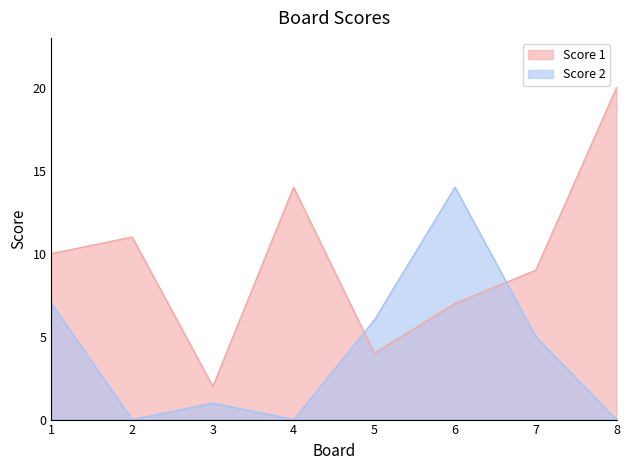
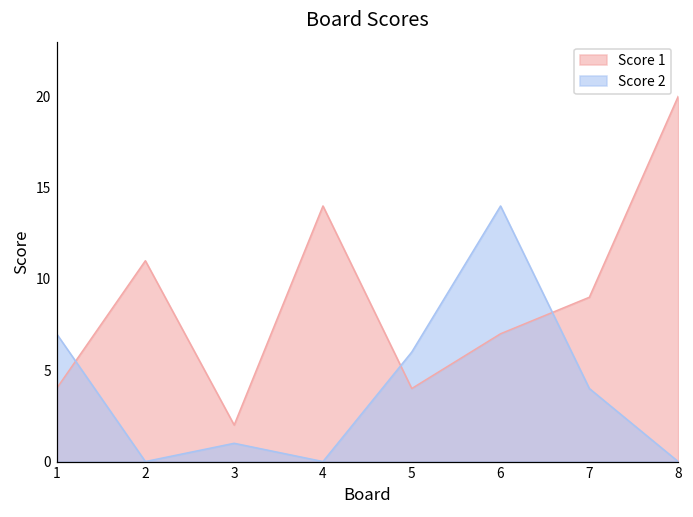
  {
    "Score 1": {
-     "1": 10,
+     "1": 4,
      "2": 11,
      "3": 2,
      "4": 14,
      "5": 4,
      "6": 7,
      "7": 9,
      "8": 20
    },
    "Score 2": {
      "1": 7,
      "2": 0,
      "3": 1,
      "4": 0,
      "5": 6,
      "6": 14,
-     "7": 5,
+     "7": 4,
      "8": 0
    }
  }
